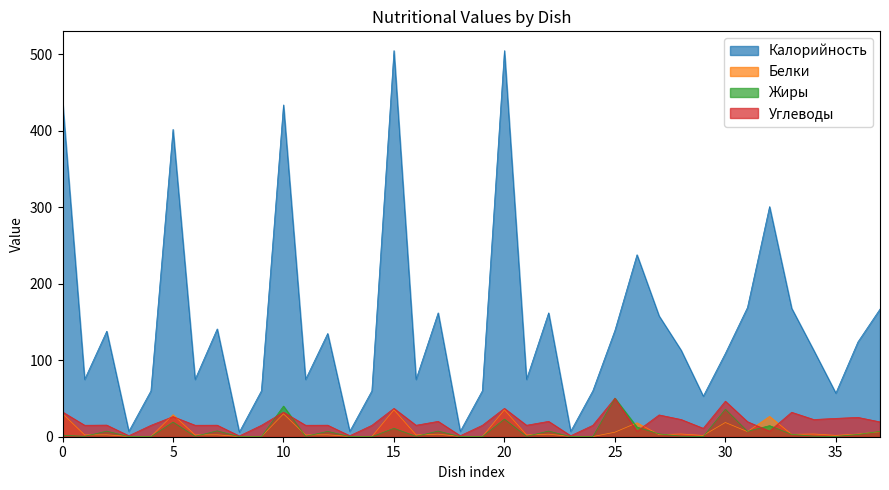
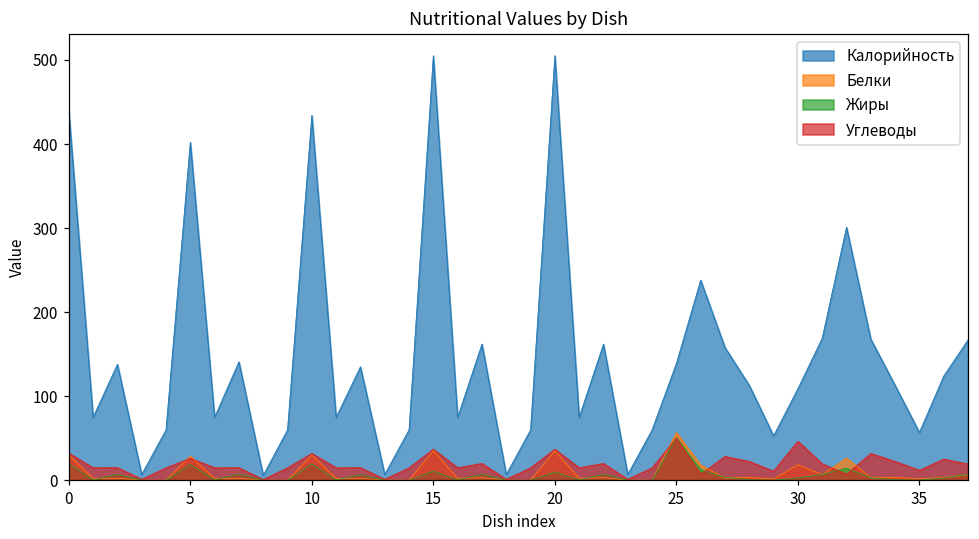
  {
    "Калорийность": {
      "0": 440,
      "5": 400,
      "10": 430,
      "15": 510,
      "20": 510,
      "25": 140,
      "30": 110,
      "35": 60
    },
    "Белки": {
-     "25": 10,
+     "25": 60,
      "30": 20
    },
    "Жиры": {
-     "0": 0,
+     "0": 20,
      "5": 20,
-     "10": 40,
+     "10": 20,
      "15": 10,
-     "20": 20,
-     "30": 40
+     "20": 10,
+     "30": 0
    },
    "Углеводы": {
      "30": 50,
-     "35": 20
+     "35": 10
    }
  }
